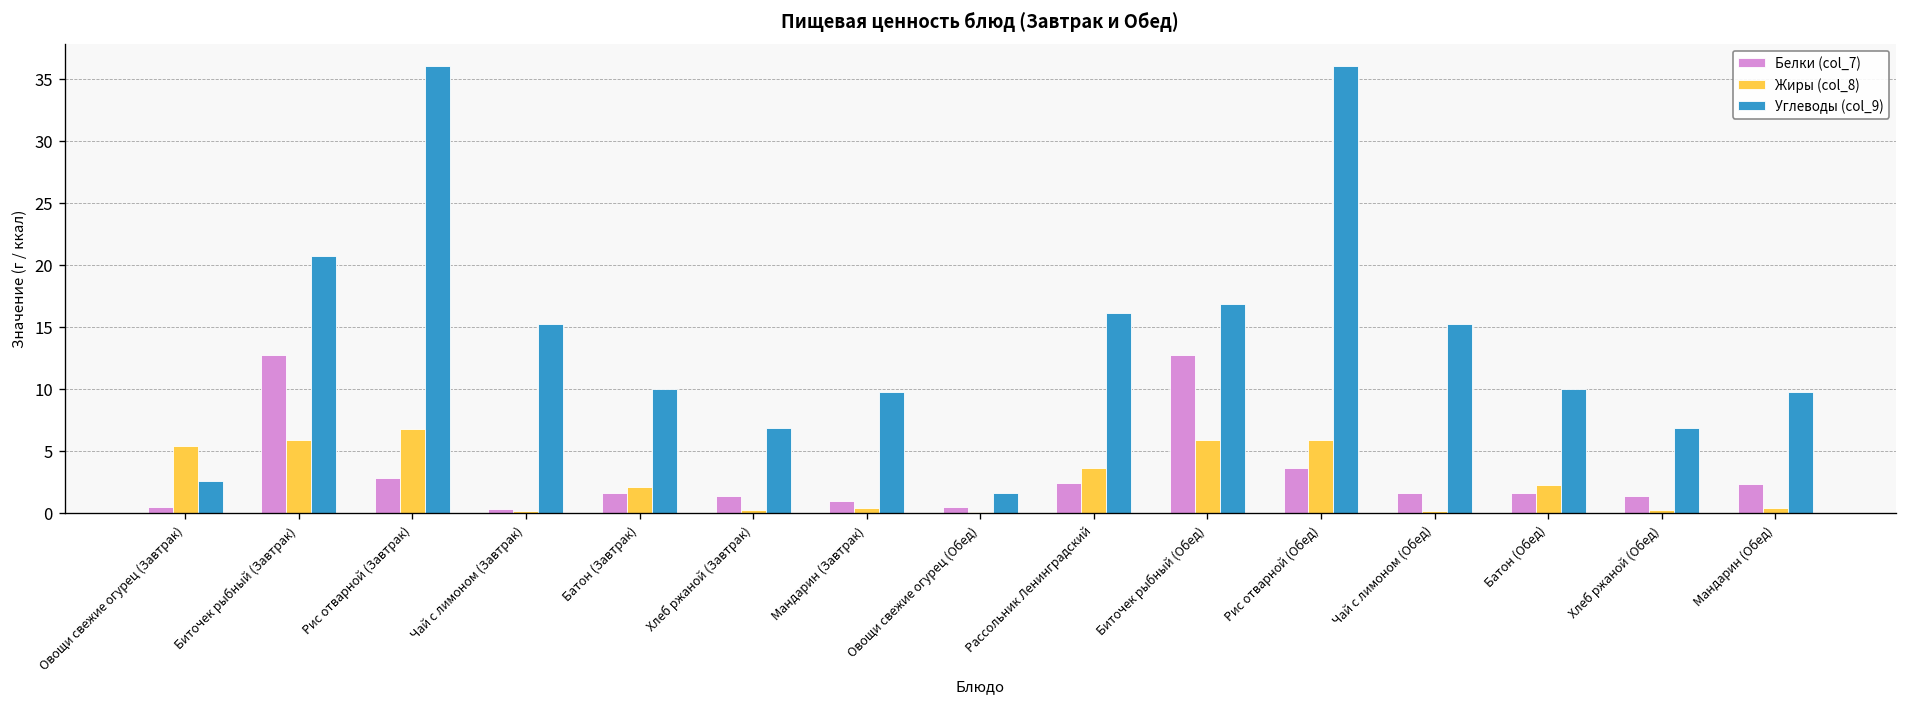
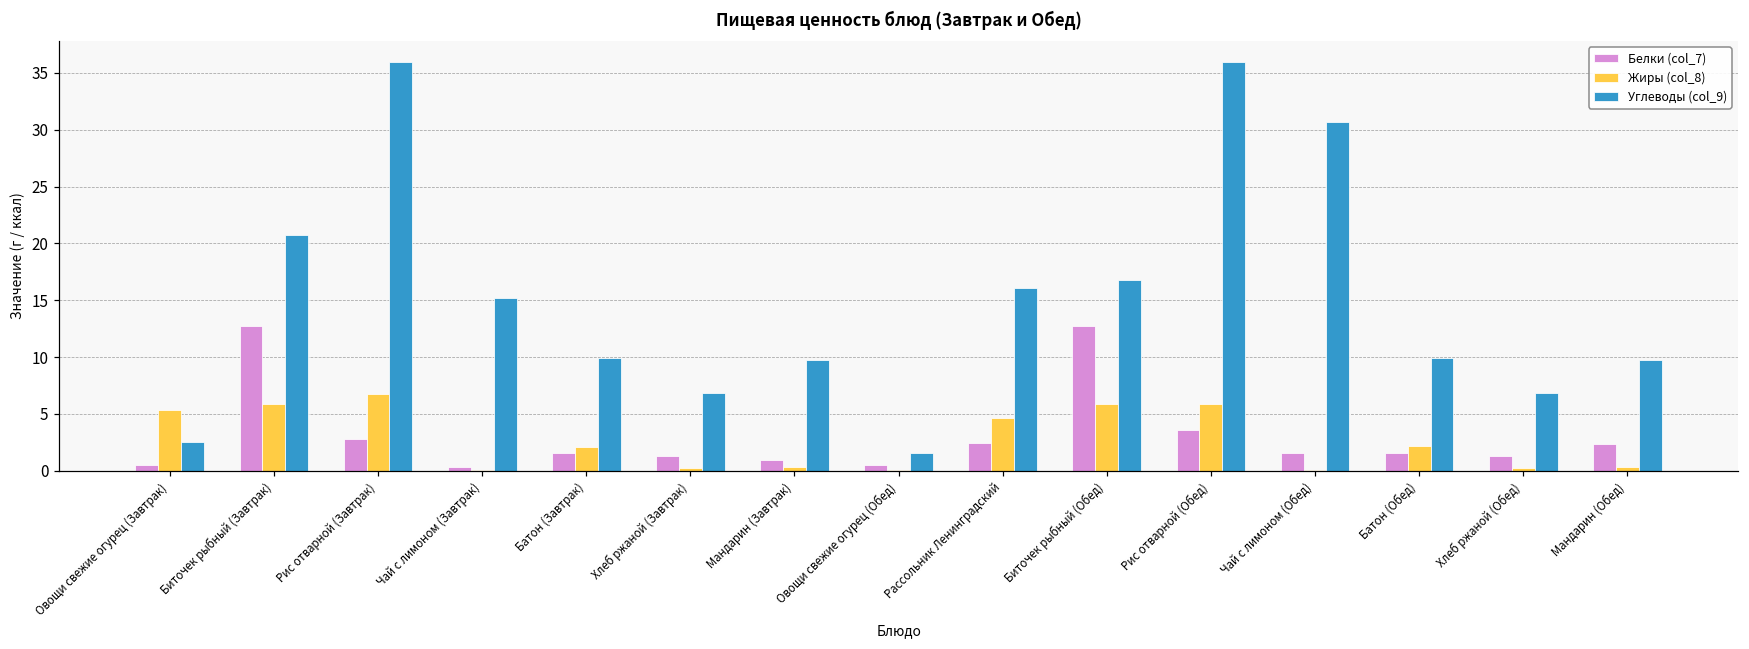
  {
    "Белки (col_7)": {
      "Овощи свежие огурец (Завтрак)": 0.5,
      "Биточек рыбный (Завтрак)": 12.7,
      "Рис отварной (Завтрак)": 2.8,
      "Чай с лимоном (Завтрак)": 0.3,
      "Батон (Завтрак)": 1.5,
      "Хлеб ржаной (Завтрак)": 1.3,
      "Мандарин (Завтрак)": 1.0,
      "Овощи свежие огурец (Обед)": 0.5,
      "Рассольник Ленинградский": 2.4,
      "Биточек рыбный (Обед)": 12.7,
      "Рис отварной (Обед)": 3.6,
      "Чай с лимоном (Обед)": 1.6,
      "Батон (Обед)": 1.5,
      "Хлеб ржаной (Обед)": 1.3,
      "Мандарин (Обед)": 2.3
    },
    "Жиры (col_8)": {
      "Овощи свежие огурец (Завтрак)": 5.4,
      "Биточек рыбный (Завтрак)": 5.9,
      "Рис отварной (Завтрак)": 6.8,
      "Батон (Завтрак)": 2.1,
      "Мандарин (Завтрак)": 0.4,
-     "Рассольник Ленинградский": 3.6,
+     "Рассольник Ленинградский": 4.6,
      "Биточек рыбный (Обед)": 5.9,
      "Рис отварной (Обед)": 5.9,
      "Батон (Обед)": 2.2,
      "Мандарин (Обед)": 0.4
    },
    "Углеводы (col_9)": {
      "Овощи свежие огурец (Завтрак)": 2.6,
      "Биточек рыбный (Завтрак)": 20.7,
      "Рис отварной (Завтрак)": 36.0,
      "Чай с лимоном (Завтрак)": 15.2,
      "Батон (Завтрак)": 10.0,
      "Хлеб ржаной (Завтрак)": 6.8,
      "Мандарин (Завтрак)": 9.7,
      "Овощи свежие огурец (Обед)": 1.6,
      "Рассольник Ленинградский": 16.1,
      "Биточек рыбный (Обед)": 16.8,
      "Рис отварной (Обед)": 36.0,
-     "Чай с лимоном (Обед)": 15.2,
+     "Чай с лимоном (Обед)": 30.7,
      "Батон (Обед)": 10.0,
      "Хлеб ржаной (Обед)": 6.8,
      "Мандарин (Обед)": 9.7
    }
  }
